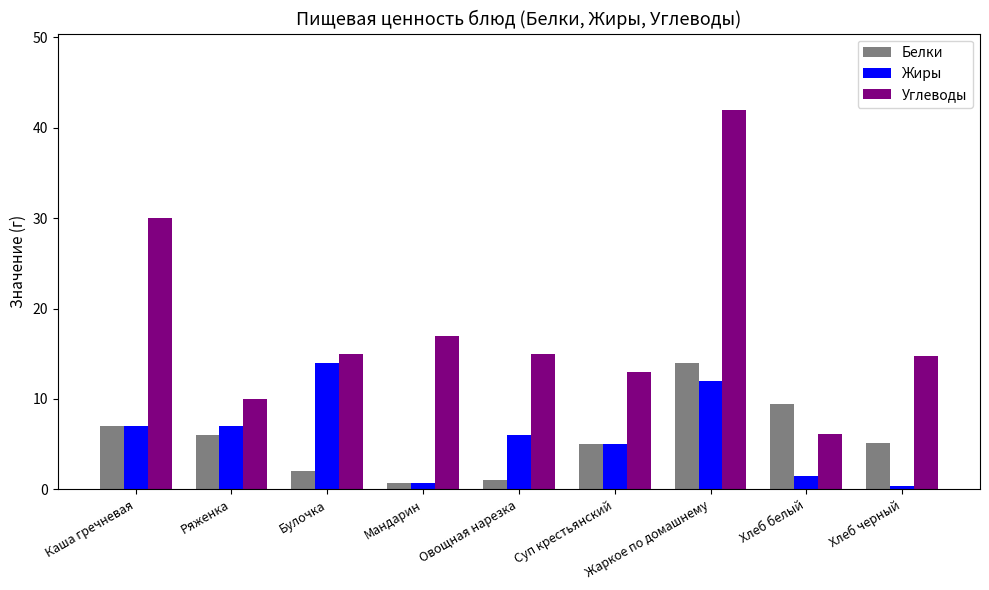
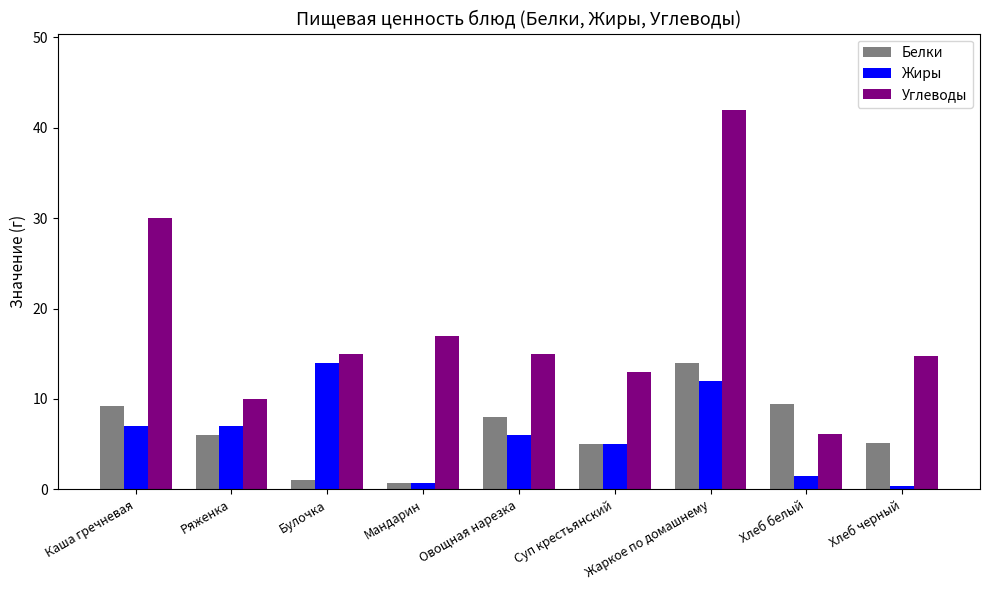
  {
    "Белки": {
-     "Каша гречневая": 7,
+     "Каша гречневая": 9,
      "Ряженка": 6,
-     "Булочка": 2,
+     "Булочка": 1,
      "Мандарин": 1,
-     "Овощная нарезка": 1,
+     "Овощная нарезка": 8,
      "Суп крестьянский": 5,
      "Жаркое по домашнему": 14,
      "Хлеб белый": 9,
      "Хлеб черный": 5
    },
    "Жиры": {
      "Каша гречневая": 7,
      "Ряженка": 7,
      "Булочка": 14,
      "Мандарин": 1,
      "Овощная нарезка": 6,
      "Суп крестьянский": 5,
      "Жаркое по домашнему": 12,
      "Хлеб белый": 1,
      "Хлеб черный": 0
    },
    "Углеводы": {
      "Каша гречневая": 30,
      "Ряженка": 10,
      "Булочка": 15,
      "Мандарин": 17,
      "Овощная нарезка": 15,
      "Суп крестьянский": 13,
      "Жаркое по домашнему": 42,
      "Хлеб белый": 6,
      "Хлеб черный": 15
    }
  }
